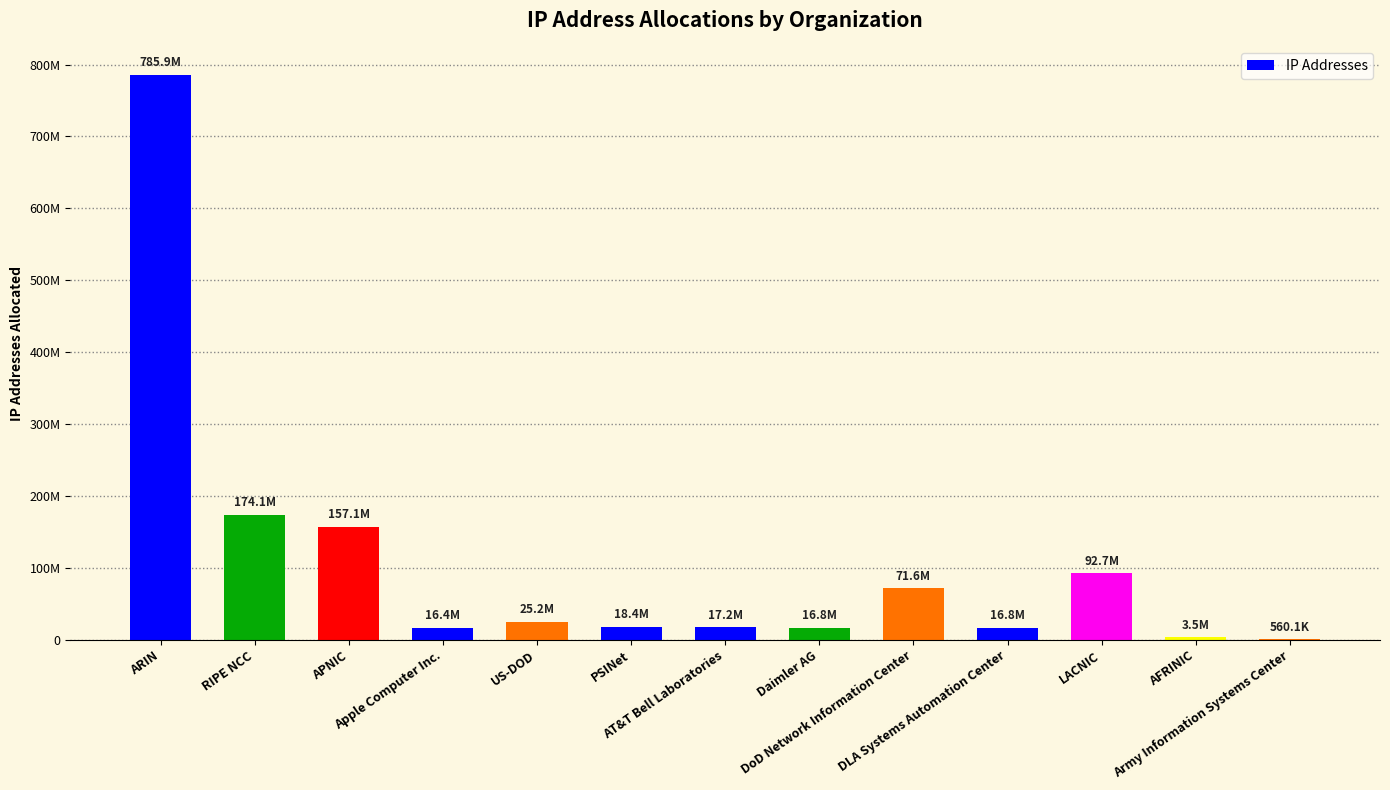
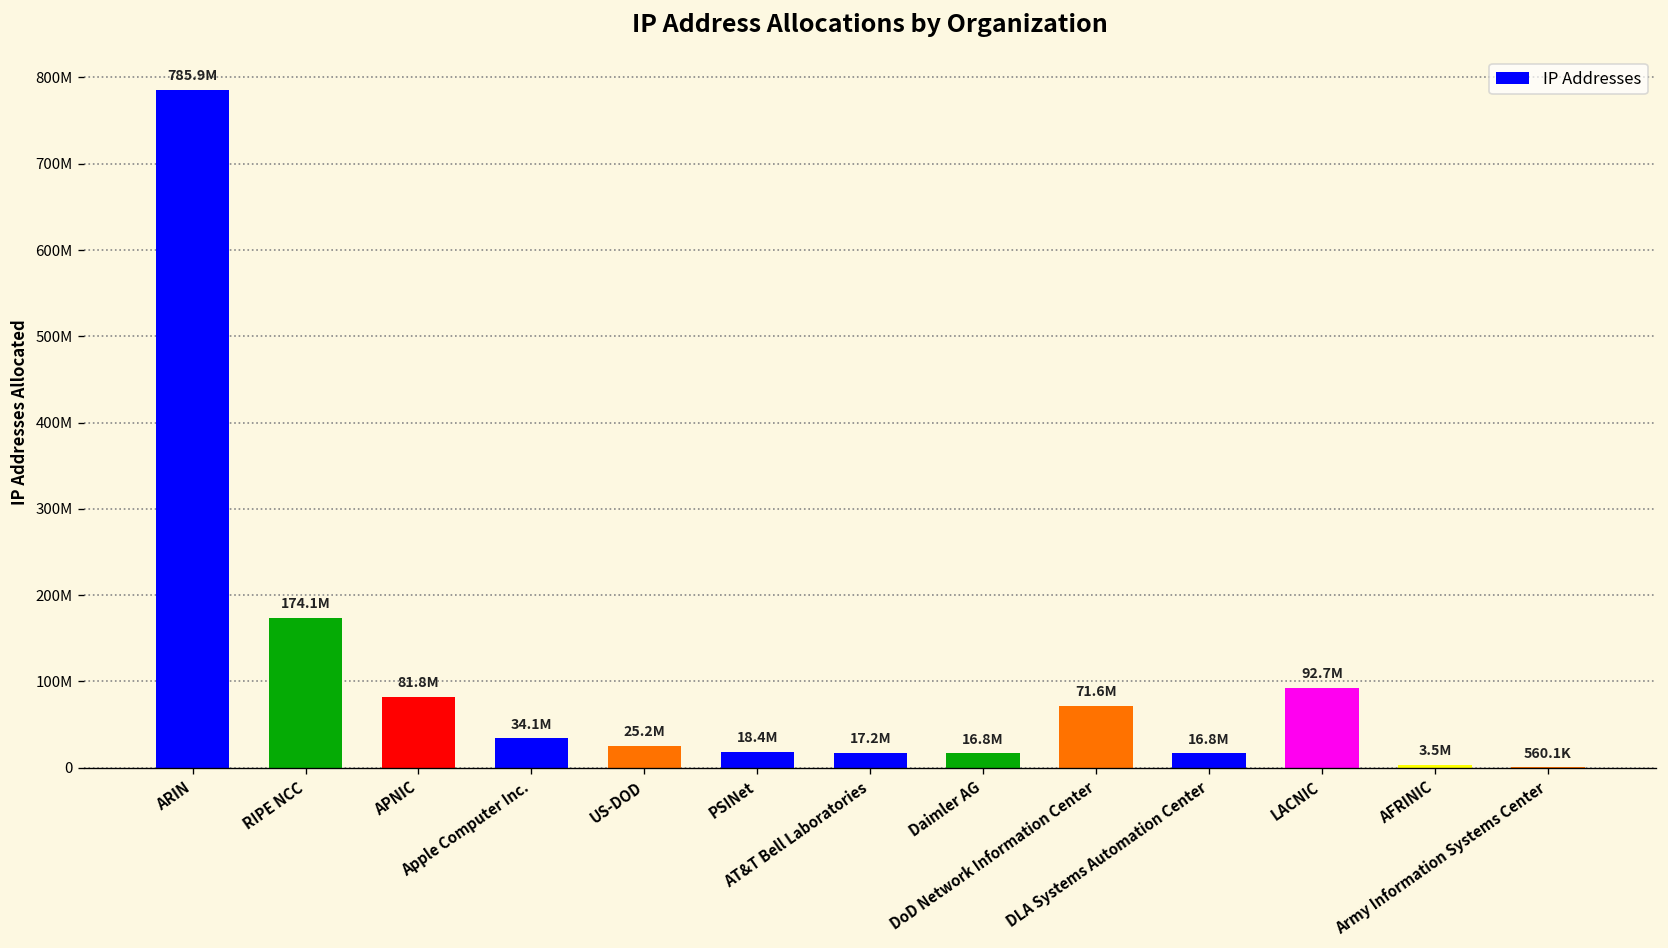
  {
    "ARIN": "785.9M",
    "RIPE NCC": "174.1M",
-   "APNIC": "157.1M",
-   "Apple Computer Inc.": "16.4M",
+   "APNIC": "81.8M",
+   "Apple Computer Inc.": "34.1M",
    "US-DOD": "25.2M",
    "PSINet": "18.4M",
    "AT&T Bell Laboratories": "17.2M",
    "Daimler AG": "16.8M",
    "DoD Network Information Center": "71.6M",
    "DLA Systems Automation Center": "16.8M",
    "LACNIC": "92.7M",
    "AFRINIC": "3.5M",
    "Army Information Systems Center": "560.1K"
  }
